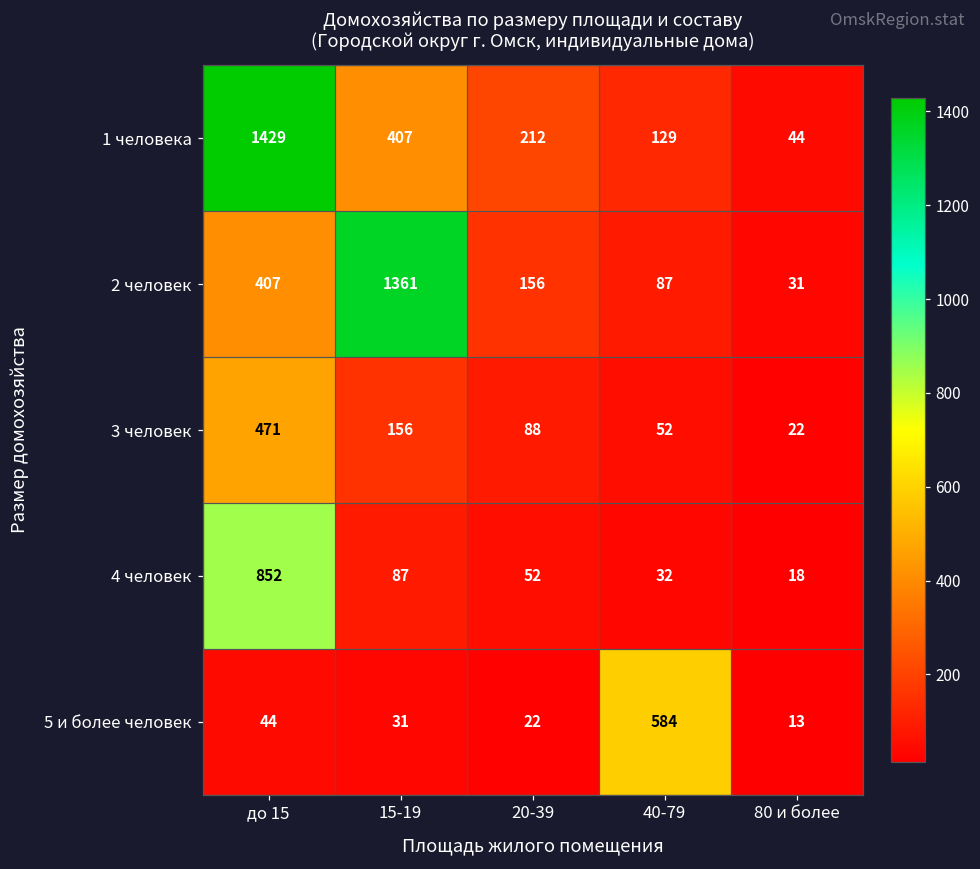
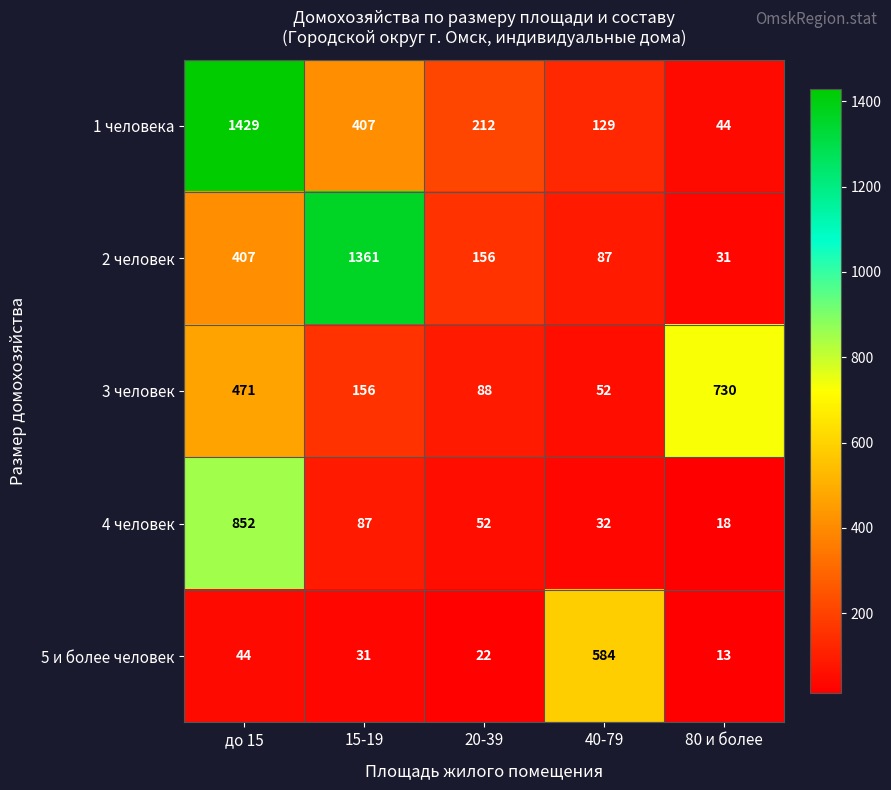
  {
    "1 человека": {
      "до 15": 1429,
      "15-19": 407,
      "20-39": 212,
      "40-79": 129,
      "80 и более": 44
    },
    "2 человек": {
      "до 15": 407,
      "15-19": 1361,
      "20-39": 156,
      "40-79": 87,
      "80 и более": 31
    },
    "3 человек": {
      "до 15": 471,
      "15-19": 156,
      "20-39": 88,
      "40-79": 52,
-     "80 и более": 22
+     "80 и более": 730
    },
    "4 человек": {
      "до 15": 852,
      "15-19": 87,
      "20-39": 52,
      "40-79": 32,
      "80 и более": 18
    },
    "5 и более человек": {
      "до 15": 44,
      "15-19": 31,
      "20-39": 22,
      "40-79": 584,
      "80 и более": 13
    }
  }
